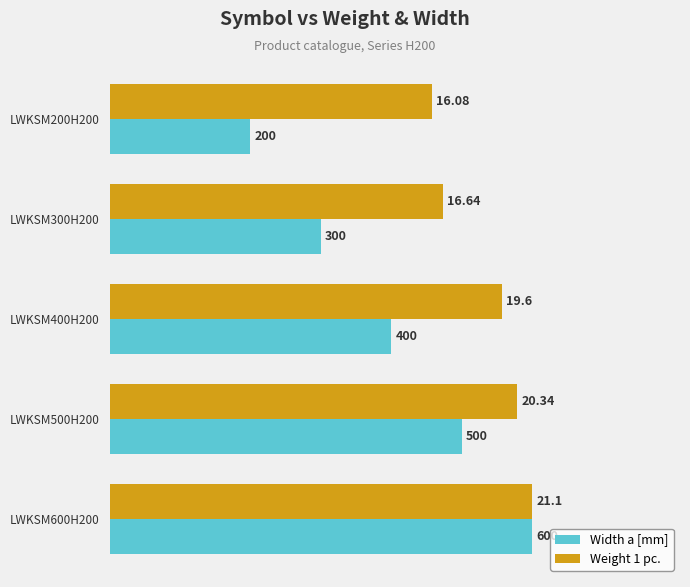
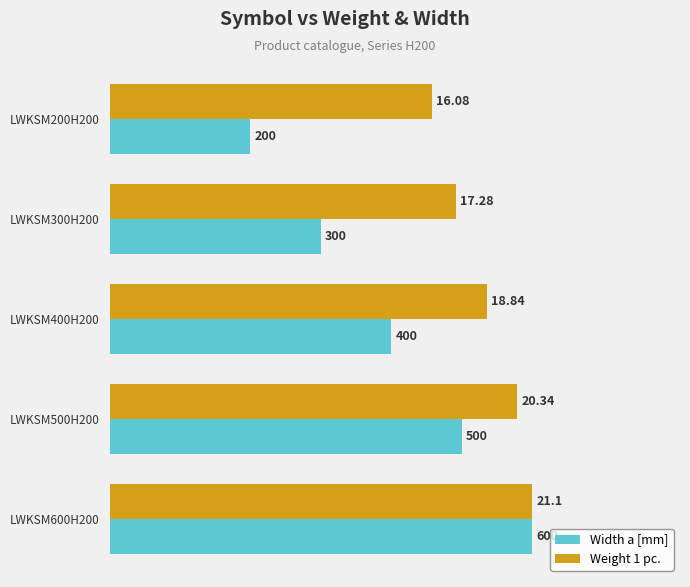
  {
    "Weight 1 pc.": {
-     "LWKSM300H200": 16.64,
-     "LWKSM400H200": 19.6
+     "LWKSM300H200": 17.28,
+     "LWKSM400H200": 18.84
    }
  }
